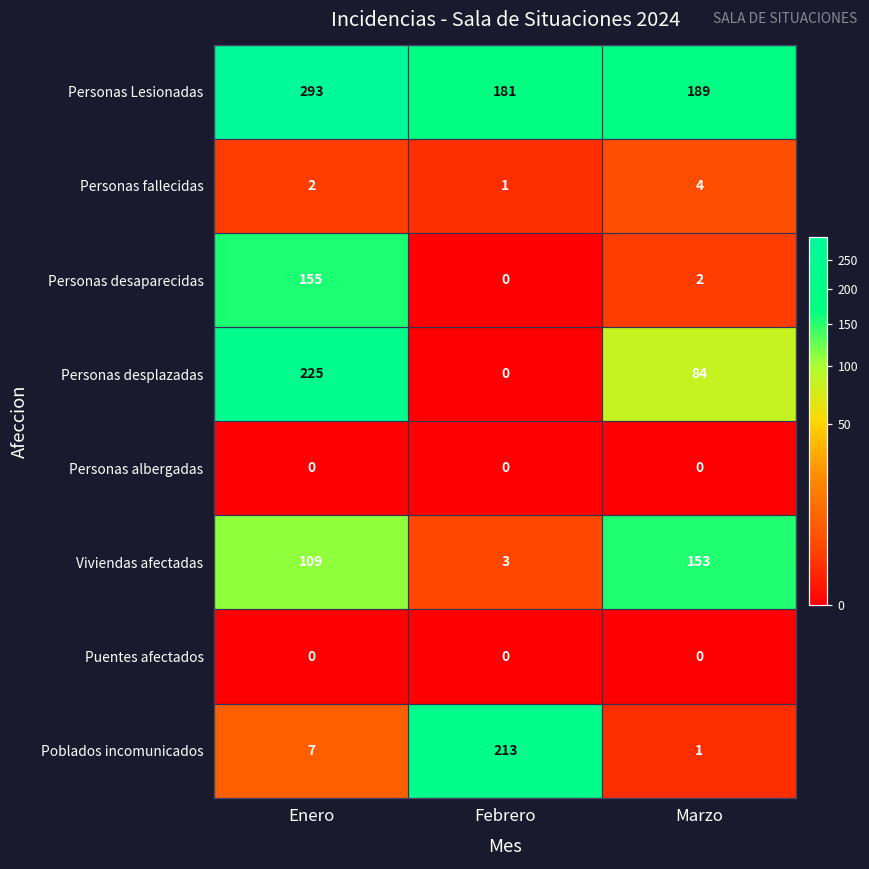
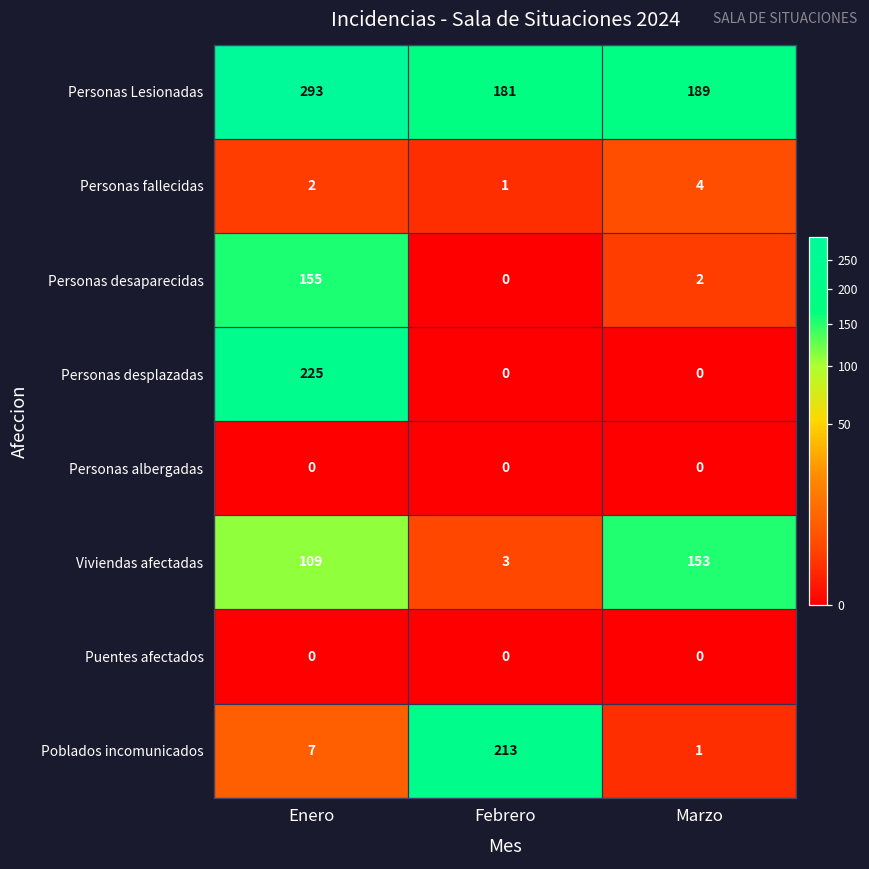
  {
    "Personas Lesionadas": {
      "Enero": 293,
      "Febrero": 181,
      "Marzo": 189
    },
    "Personas fallecidas": {
      "Enero": 2,
      "Febrero": 1,
      "Marzo": 4
    },
    "Personas desaparecidas": {
      "Enero": 155,
      "Febrero": 0,
      "Marzo": 2
    },
    "Personas desplazadas": {
      "Enero": 225,
      "Febrero": 0,
-     "Marzo": 84
+     "Marzo": 0
    },
    "Personas albergadas": {
      "Enero": 0,
      "Febrero": 0,
      "Marzo": 0
    },
    "Viviendas afectadas": {
      "Enero": 109,
      "Febrero": 3,
      "Marzo": 153
    },
    "Puentes afectados": {
      "Enero": 0,
      "Febrero": 0,
      "Marzo": 0
    },
    "Poblados incomunicados": {
      "Enero": 7,
      "Febrero": 213,
      "Marzo": 1
    }
  }
